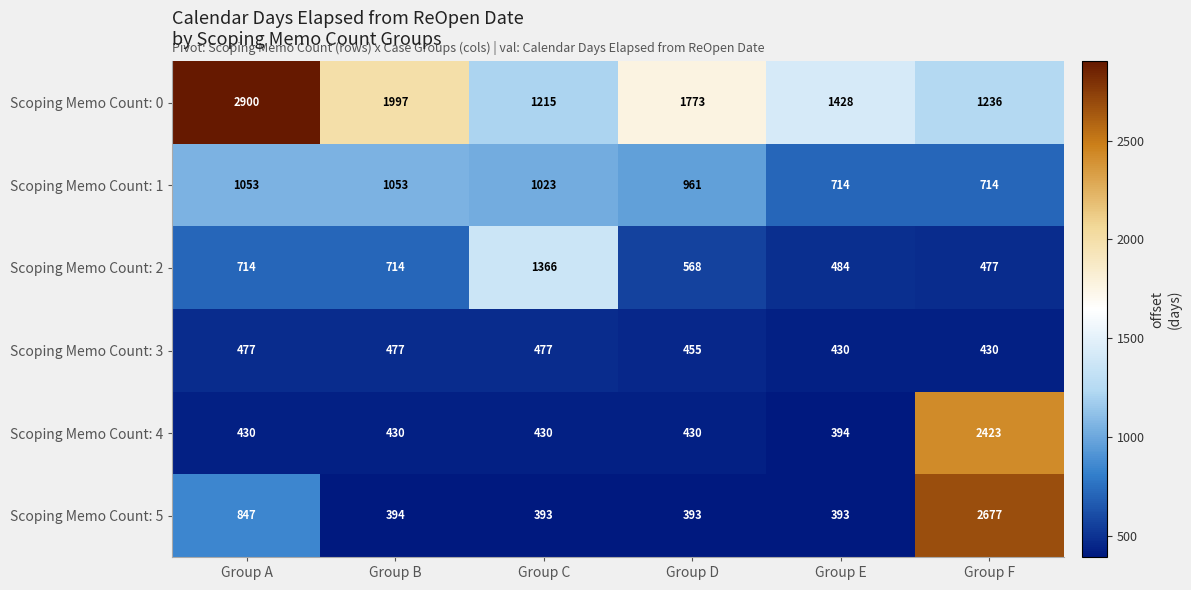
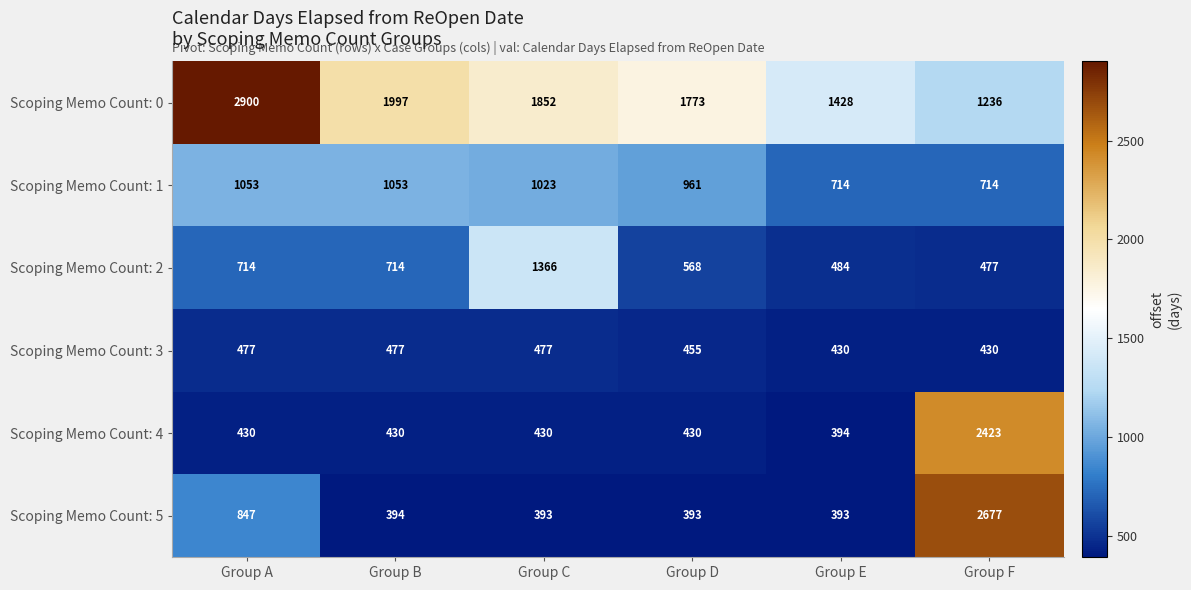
  {
    "Scoping Memo Count: 0": {
      "Group A": 2900,
      "Group B": 1997,
-     "Group C": 1215,
+     "Group C": 1852,
      "Group D": 1773,
      "Group E": 1428,
      "Group F": 1236
    },
    "Scoping Memo Count: 1": {
      "Group A": 1053,
      "Group B": 1053,
      "Group C": 1023,
      "Group D": 961,
      "Group E": 714,
      "Group F": 714
    },
    "Scoping Memo Count: 2": {
      "Group A": 714,
      "Group B": 714,
      "Group C": 1366,
      "Group D": 568,
      "Group E": 484,
      "Group F": 477
    },
    "Scoping Memo Count: 3": {
      "Group A": 477,
      "Group B": 477,
      "Group C": 477,
      "Group D": 455,
      "Group E": 430,
      "Group F": 430
    },
    "Scoping Memo Count: 4": {
      "Group A": 430,
      "Group B": 430,
      "Group C": 430,
      "Group D": 430,
      "Group E": 394,
      "Group F": 2423
    },
    "Scoping Memo Count: 5": {
      "Group A": 847,
      "Group B": 394,
      "Group C": 393,
      "Group D": 393,
      "Group E": 393,
      "Group F": 2677
    }
  }
